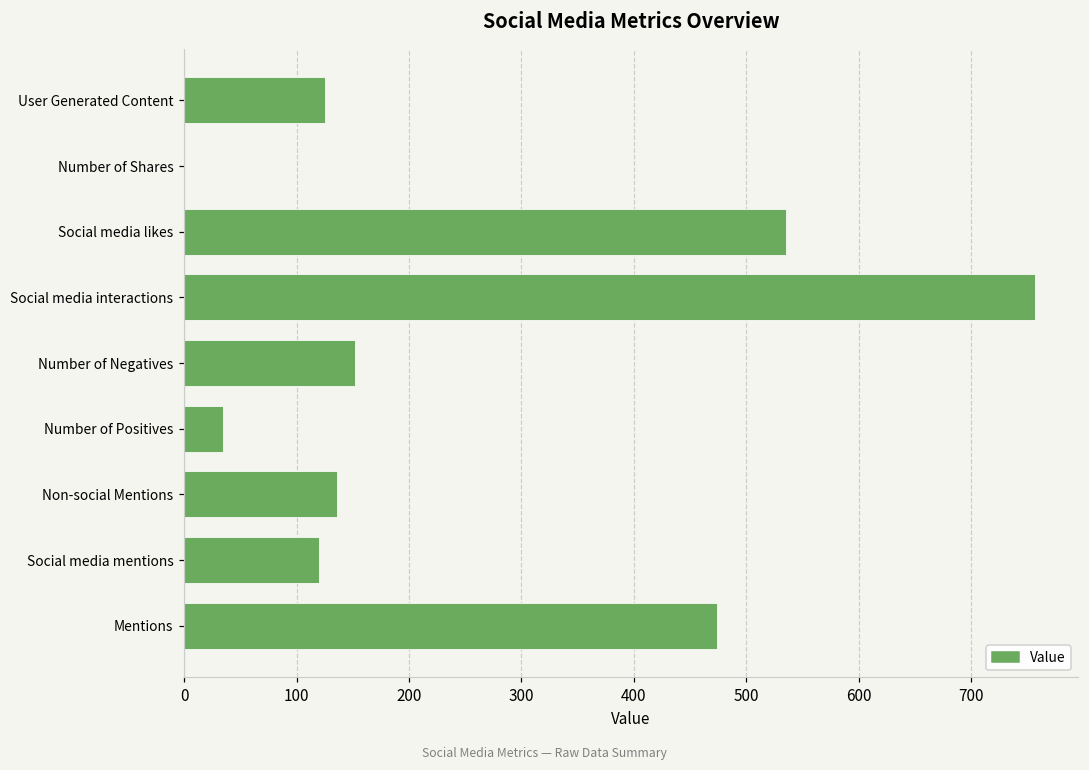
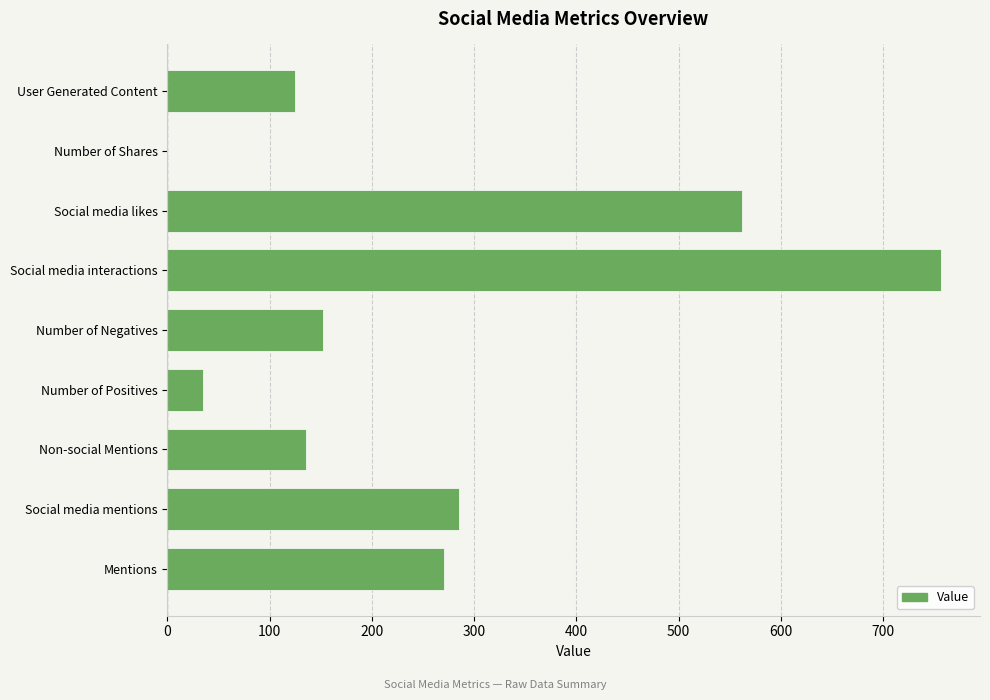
  {
    "User Generated Content": 125,
    "Number of Shares": 0,
-   "Social media likes": 535,
+   "Social media likes": 562,
    "Social media interactions": 757,
    "Number of Negatives": 152,
    "Number of Positives": 35,
    "Non-social Mentions": 136,
-   "Social media mentions": 120,
-   "Mentions": 474
+   "Social media mentions": 285,
+   "Mentions": 271
  }
